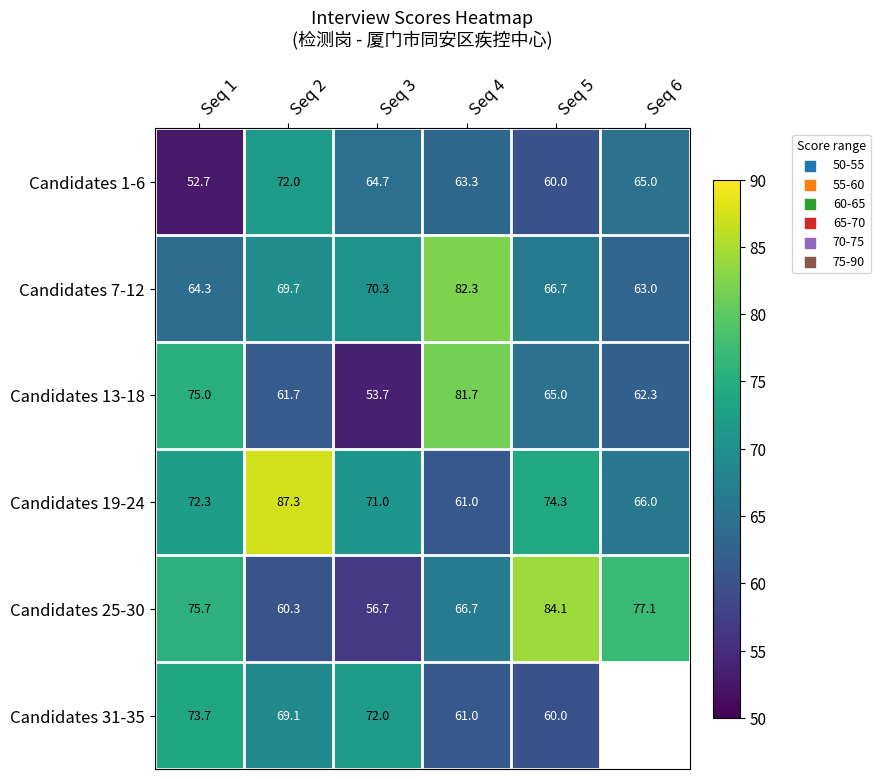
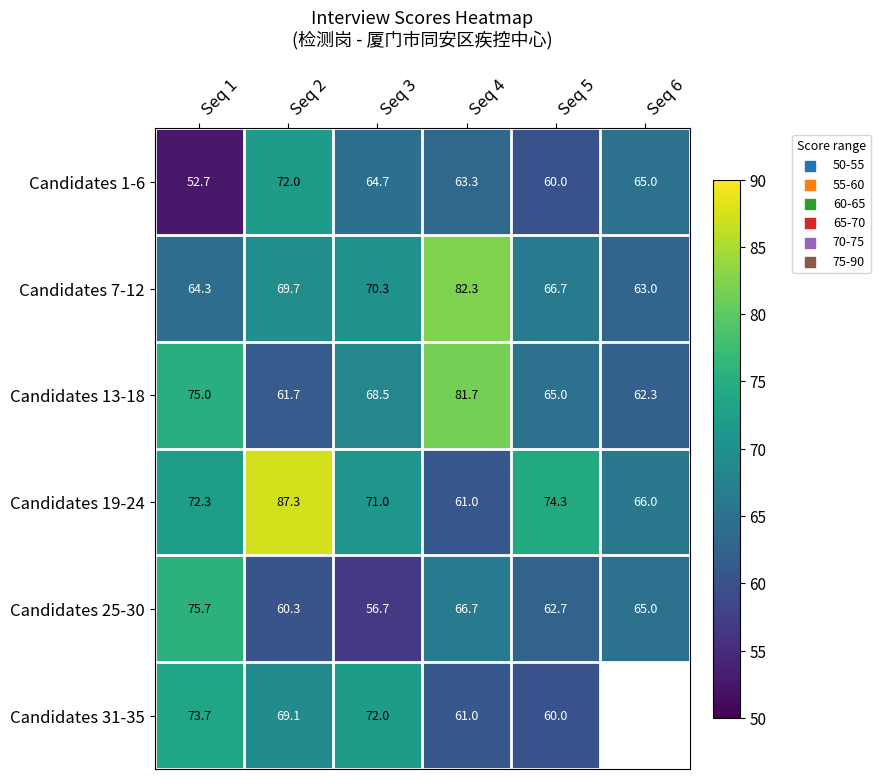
  {
    "Candidates 1-6": {
      "Seq 1": 52.7,
      "Seq 2": 72.0,
      "Seq 3": 64.7,
      "Seq 4": 63.3,
      "Seq 5": 60.0,
      "Seq 6": 65.0
    },
    "Candidates 7-12": {
      "Seq 1": 64.3,
      "Seq 2": 69.7,
      "Seq 3": 70.3,
      "Seq 4": 82.3,
      "Seq 5": 66.7,
      "Seq 6": 63.0
    },
    "Candidates 13-18": {
      "Seq 1": 75.0,
      "Seq 2": 61.7,
-     "Seq 3": 53.7,
+     "Seq 3": 68.5,
      "Seq 4": 81.7,
      "Seq 5": 65.0,
      "Seq 6": 62.3
    },
    "Candidates 19-24": {
      "Seq 1": 72.3,
      "Seq 2": 87.3,
      "Seq 3": 71.0,
      "Seq 4": 61.0,
      "Seq 5": 74.3,
      "Seq 6": 66.0
    },
    "Candidates 25-30": {
      "Seq 1": 75.7,
      "Seq 2": 60.3,
      "Seq 3": 56.7,
      "Seq 4": 66.7,
-     "Seq 5": 84.1,
-     "Seq 6": 77.1
+     "Seq 5": 62.7,
+     "Seq 6": 65.0
    },
    "Candidates 31-35": {
      "Seq 1": 73.7,
      "Seq 2": 69.1,
      "Seq 3": 72.0,
      "Seq 4": 61.0,
      "Seq 5": 60.0
    }
  }
